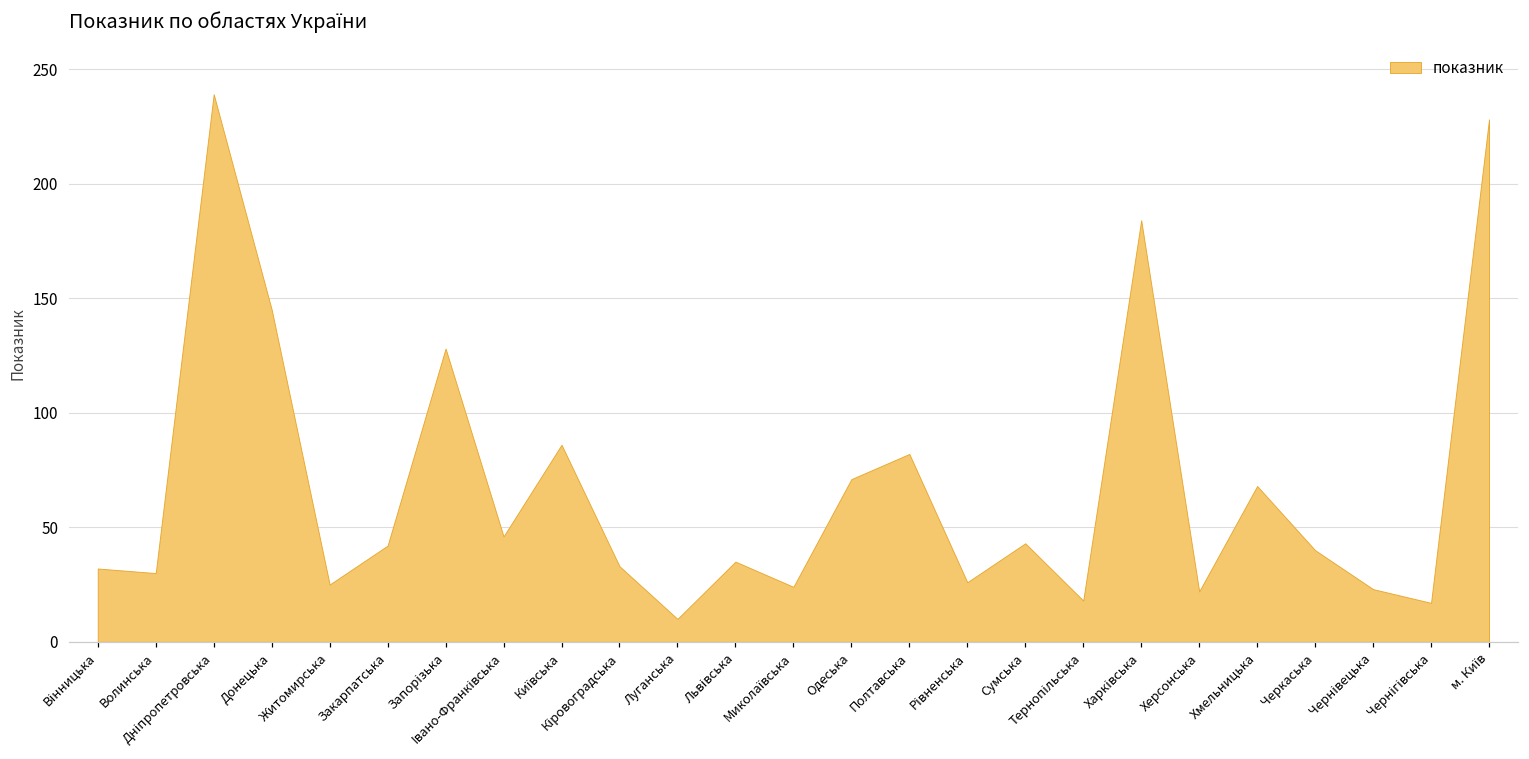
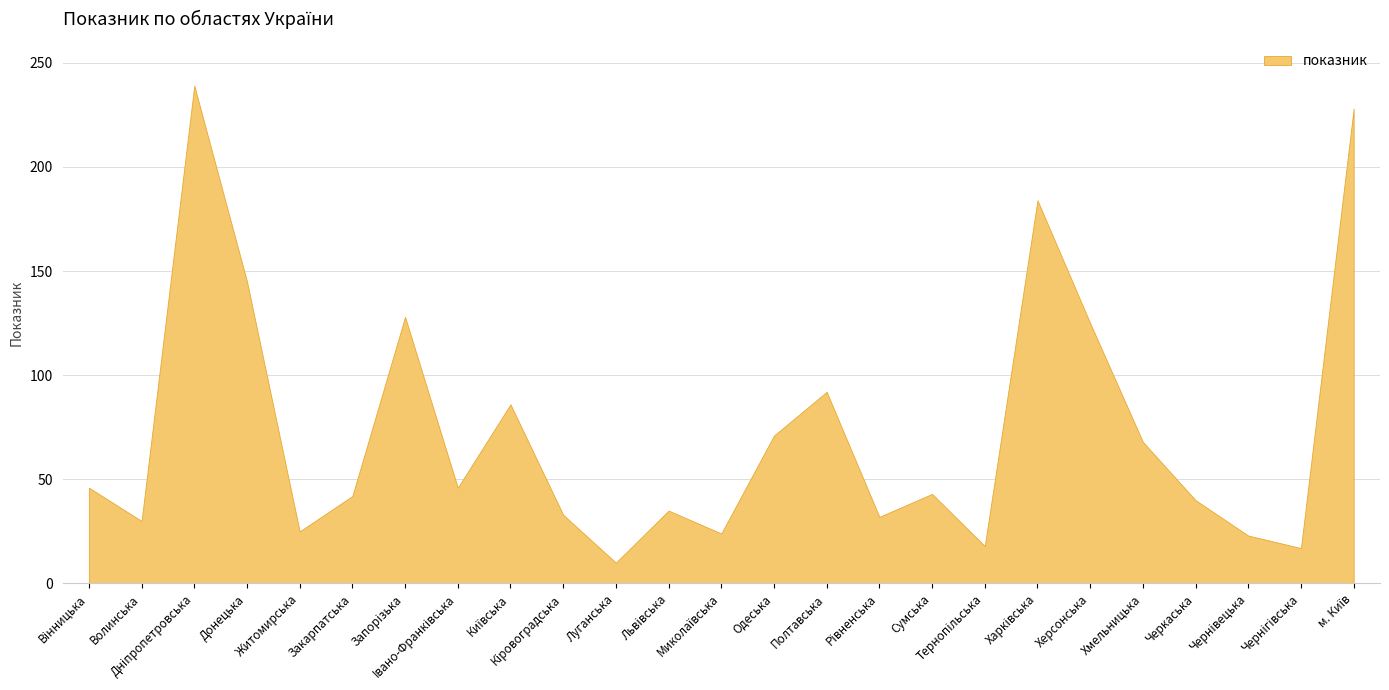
  {
-   "Вінницька": 32,
+   "Вінницька": 46,
    "Волинська": 30,
    "Дніпропетровська": 239,
    "Донецька": 145,
    "Житомирська": 25,
    "Закарпатська": 42,
    "Запорізька": 128,
    "Івано-Франківська": 46,
    "Київська": 86,
    "Кіровоградська": 33,
    "Луганська": 10,
    "Львівська": 35,
    "Миколаївська": 24,
    "Одеська": 71,
-   "Полтавська": 82,
-   "Рівненська": 26,
+   "Полтавська": 92,
+   "Рівненська": 32,
    "Сумська": 43,
    "Тернопільська": 18,
    "Харківська": 184,
-   "Херсонська": 22,
+   "Херсонська": 125,
    "Хмельницька": 68,
    "Черкаська": 40,
    "Чернівецька": 23,
    "Чернігівська": 17,
    "м. Київ": 228
  }
